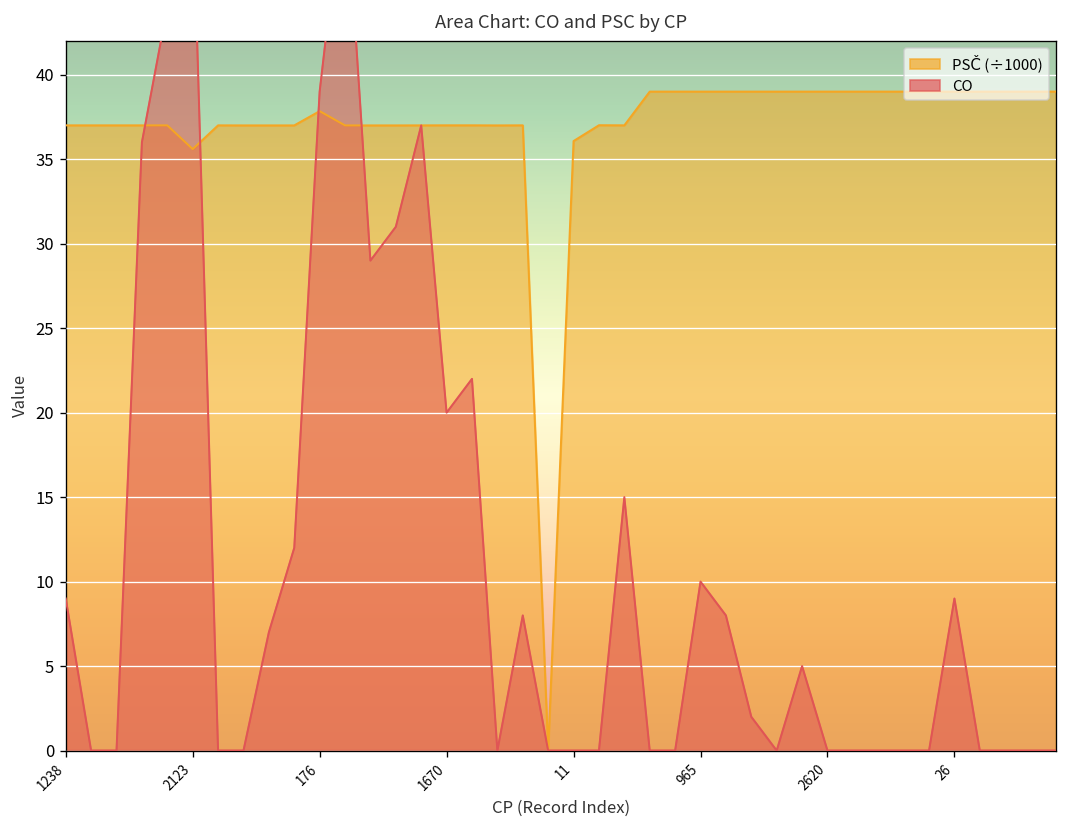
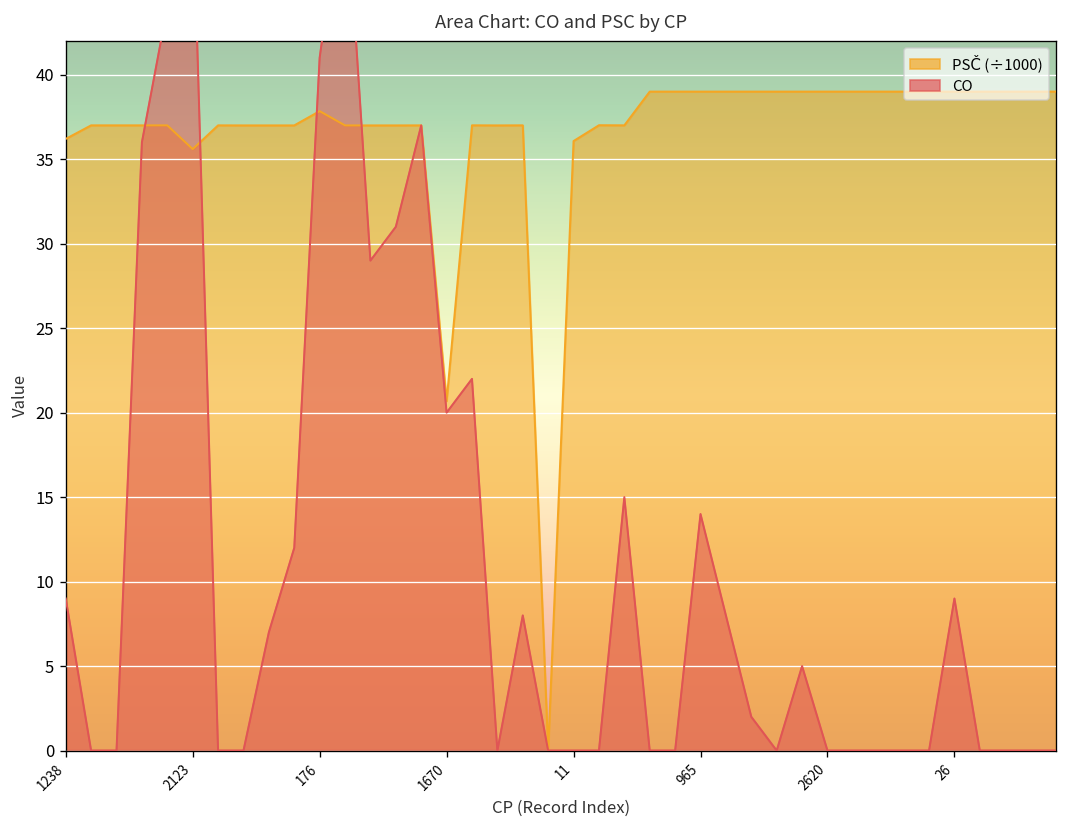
  {
    "PSČ (÷1000)": {
-     "1238": 37.0,
+     "1238": 36.2,
      "2123": 35.6,
      "176": 37.8,
-     "1670": 37.0,
+     "1670": 20.7,
      "11": 36.1,
      "965": 39.0
    },
    "CO": {
      "1238": 9,
-     "176": 39,
+     "176": 41,
      "1670": 20,
      "11": 0,
-     "965": 10
+     "965": 14
    }
  }
